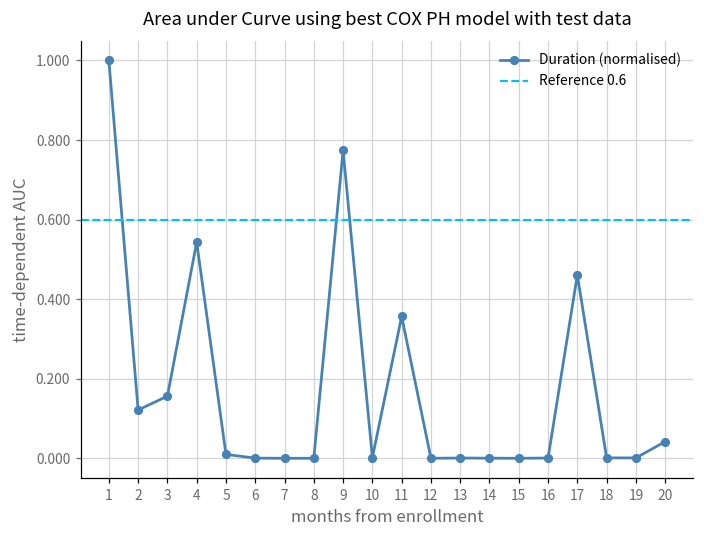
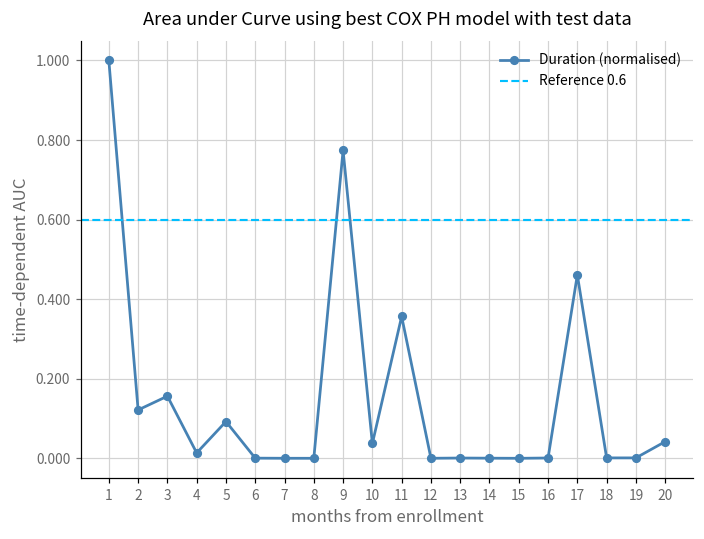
  {
    "1": 1.00,
    "2": 0.12,
    "3": 0.16,
-   "4": 0.54,
-   "5": 0.01,
+   "4": 0.01,
+   "5": 0.09,
    "6": 0.00,
    "7": 0.00,
    "8": 0.00,
    "9": 0.77,
-   "10": 0.00,
+   "10": 0.04,
    "11": 0.36,
    "12": 0.00,
    "13": 0.00,
    "14": 0.00,
    "15": 0.00,
    "16": 0.00,
    "17": 0.46,
    "18": 0.00,
    "19": 0.00,
    "20": 0.04
  }
